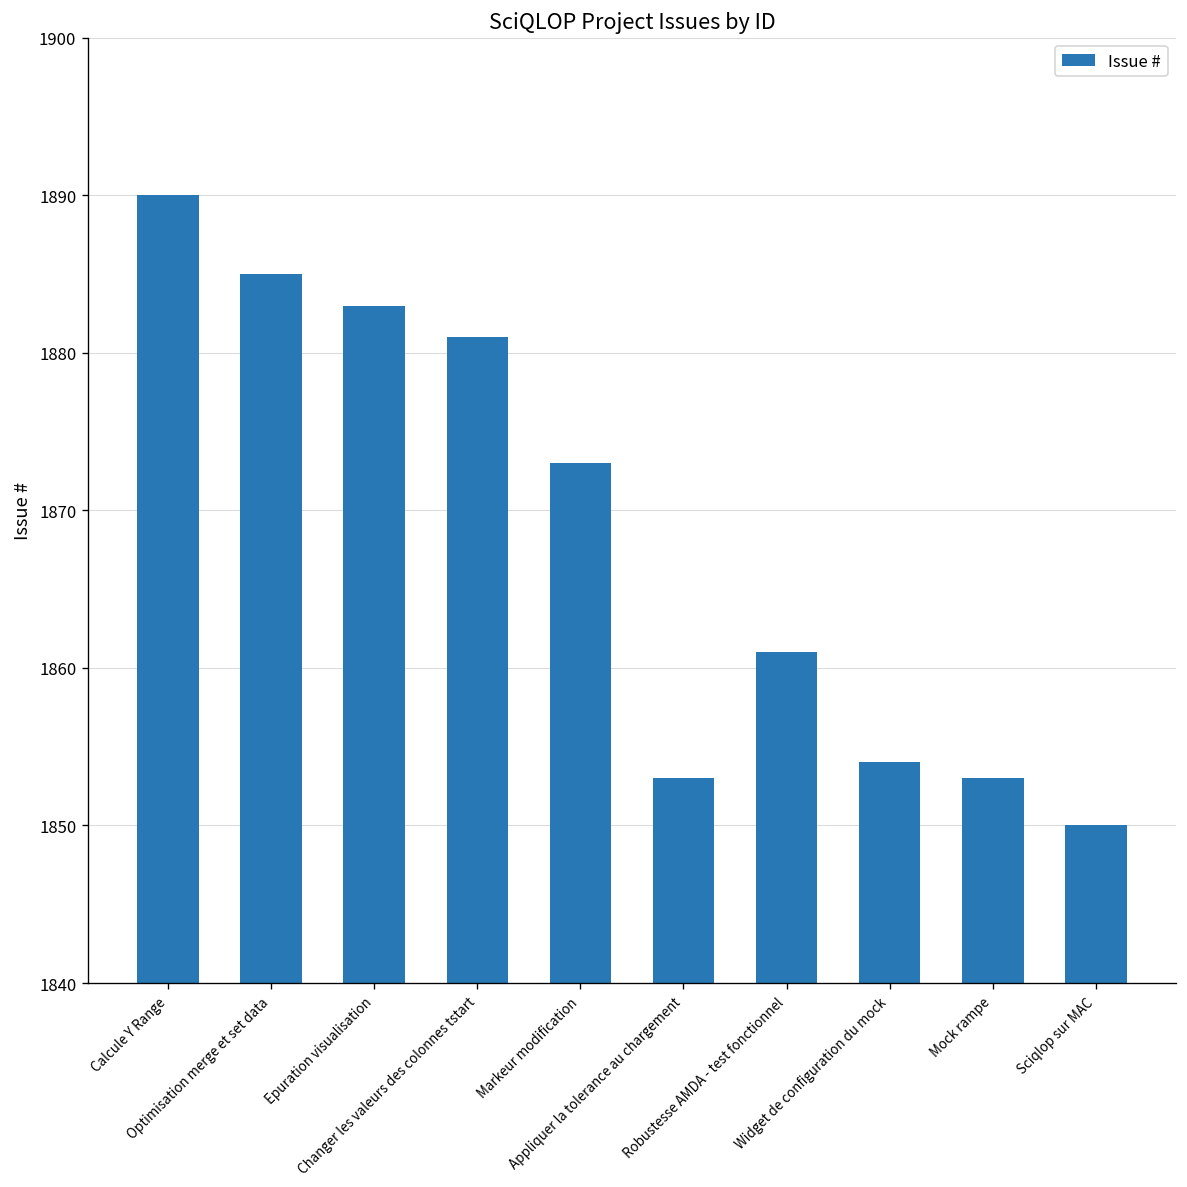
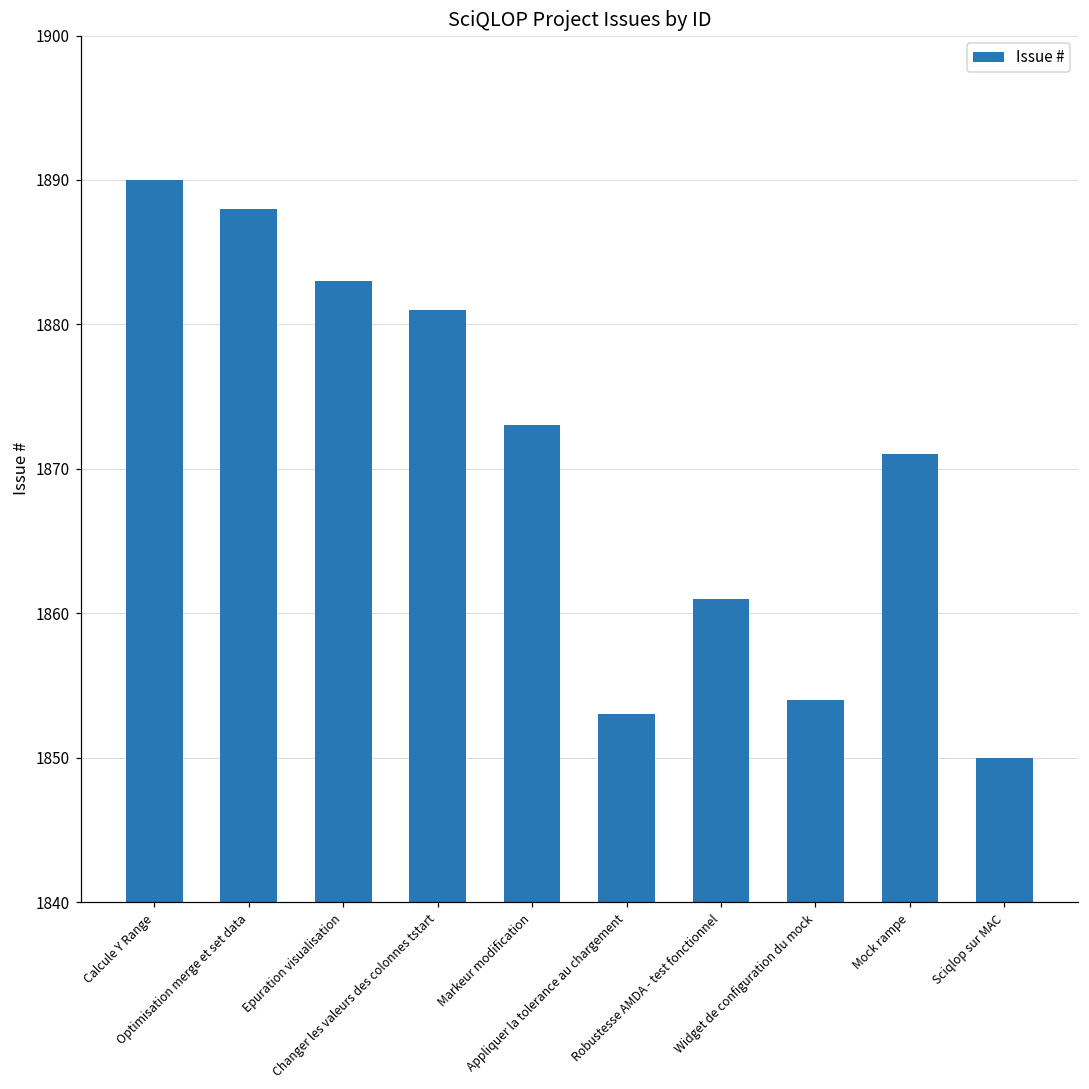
  {
    "Calcule Y Range": 1890,
-   "Optimisation merge et set data": 1885,
+   "Optimisation merge et set data": 1888,
    "Epuration visualisation": 1883,
    "Changer les valeurs des colonnes tstart": 1881,
    "Markeur modification": 1873,
    "Appliquer la tolerance au chargement": 1853,
    "Robustesse AMDA - test fonctionnel": 1861,
    "Widget de configuration du mock": 1854,
-   "Mock rampe": 1853,
+   "Mock rampe": 1871,
    "Sciqlop sur MAC": 1850
  }
